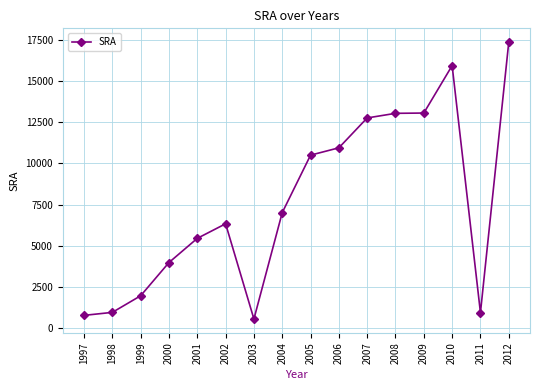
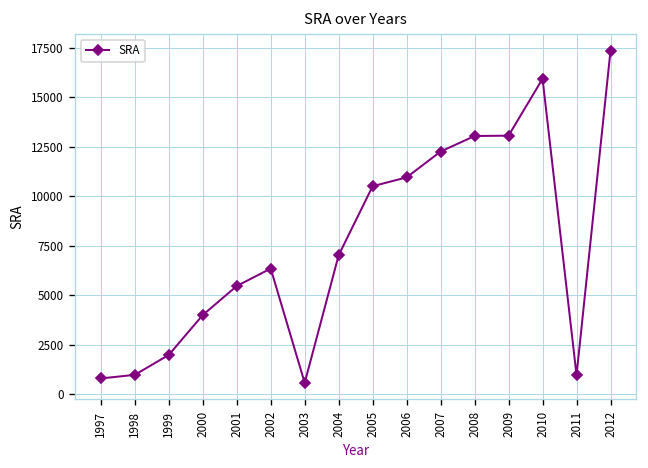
  {
    "1997": 800,
    "1998": 1000,
    "1999": 2000,
    "2000": 4000,
    "2001": 5500,
    "2002": 6300,
    "2003": 600,
    "2004": 7000,
    "2005": 10500,
    "2006": 10900,
-   "2007": 12800,
+   "2007": 12300,
    "2008": 13000,
    "2009": 13100,
    "2010": 15900,
    "2011": 1000,
    "2012": 17300
  }
